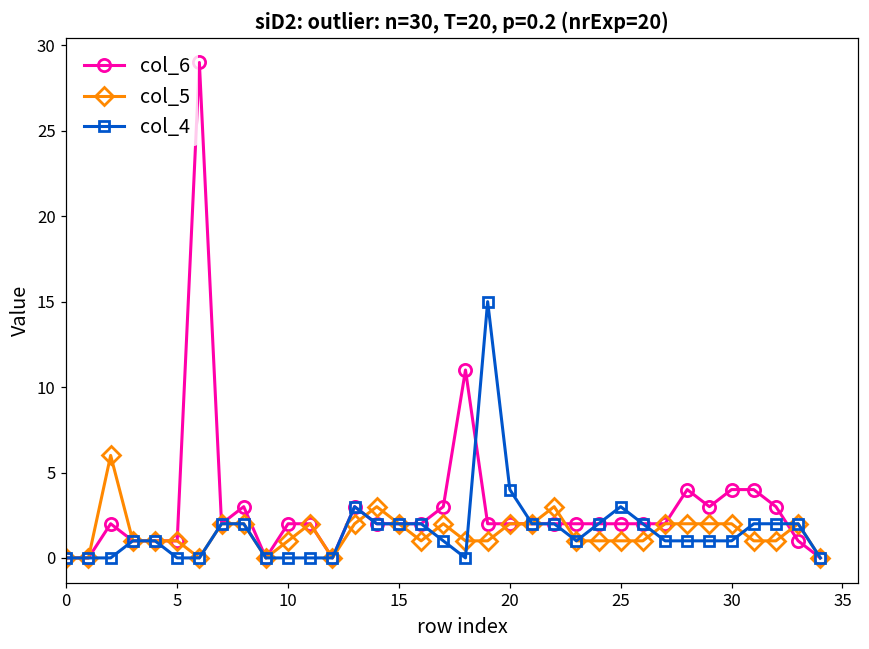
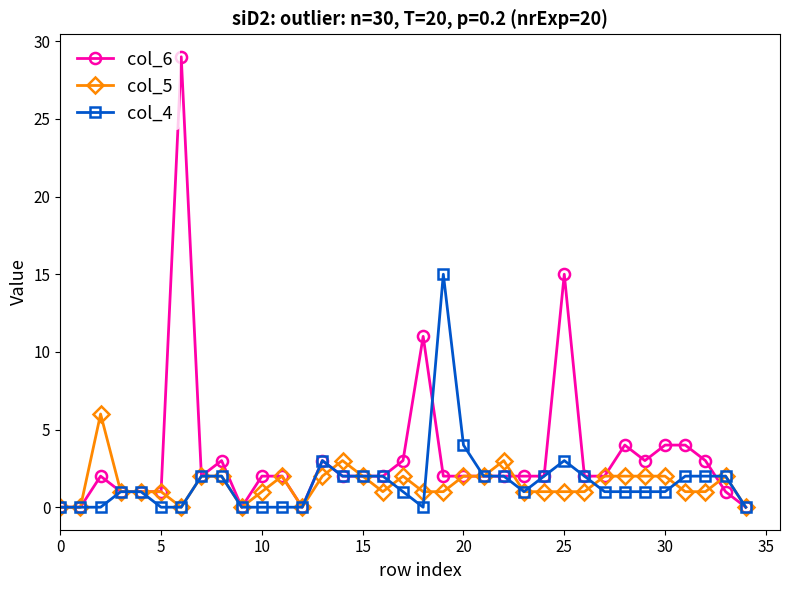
  {
    "col_6": {
      "10": 2,
-     "25": 2,
+     "25": 15,
      "30": 4
    },
    "col_5": {
      "10": 1,
      "25": 1,
      "30": 2
    },
    "col_4": {
      "5": 0,
      "10": 0,
      "20": 4,
      "25": 3,
      "30": 1
    }
  }
